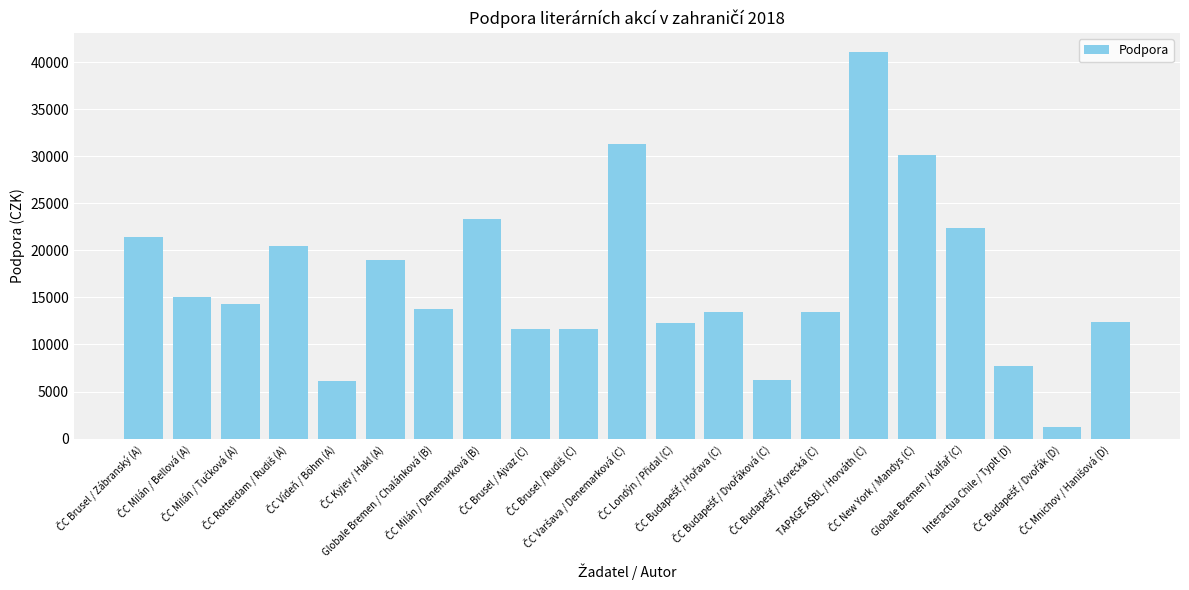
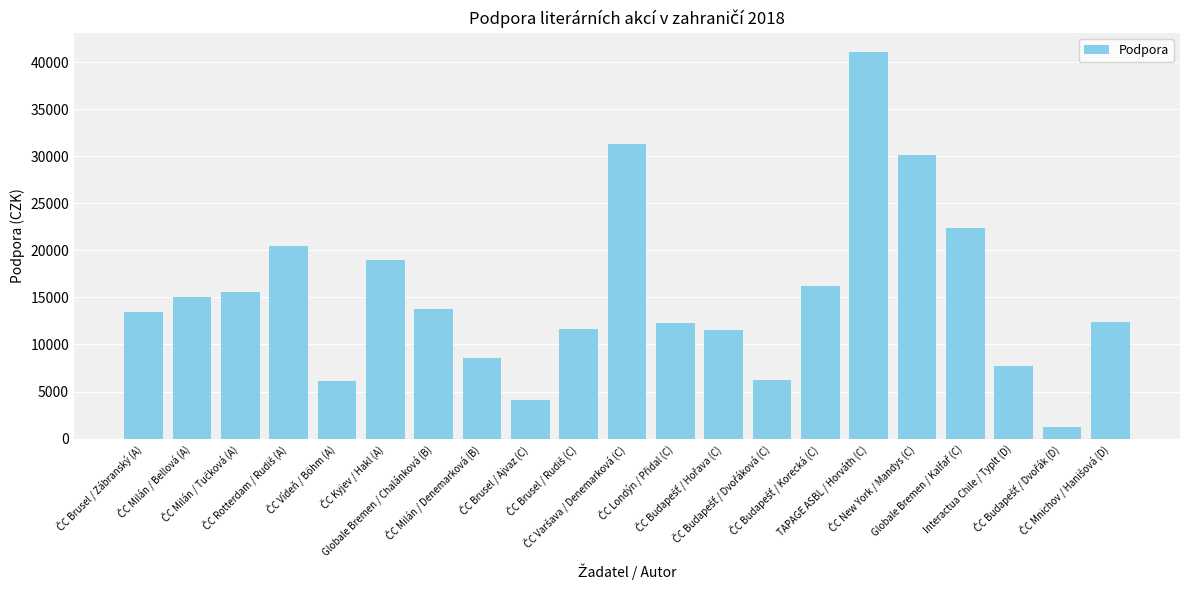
  {
-   "ČC Brusel / Zábranský (A)": 21000,
+   "ČC Brusel / Zábranský (A)": 14000,
    "ČC Milán / Bellová (A)": 15000,
-   "ČC Milán / Tučková (A)": 14000,
+   "ČC Milán / Tučková (A)": 16000,
    "ČC Rotterdam / Rudiš (A)": 20000,
    "ČC Vídeň / Böhm (A)": 6000,
    "ČC Kyjev / Hakl (A)": 19000,
    "Globale Bremen / Chalánková (B)": 14000,
-   "ČC Milán / Denemarková (B)": 23000,
-   "ČC Brusel / Ajvaz (C)": 12000,
+   "ČC Milán / Denemarková (B)": 9000,
+   "ČC Brusel / Ajvaz (C)": 4000,
    "ČC Brusel / Rudiš (C)": 12000,
    "ČC Varšava / Denemarková (C)": 31000,
    "ČC Londýn / Přidal (C)": 12000,
-   "ČC Budapešť / Hořava (C)": 13000,
+   "ČC Budapešť / Hořava (C)": 12000,
    "ČC Budapešť / Dvořáková (C)": 6000,
-   "ČC Budapešť / Korecká (C)": 13000,
+   "ČC Budapešť / Korecká (C)": 16000,
    "TAPAGE ASBL / Horváth (C)": 41000,
    "ČC New York / Mandys (C)": 30000,
    "Globale Bremen / Kalfař (C)": 22000,
    "Interactua Chile / Typlt (D)": 8000,
    "ČC Budapešť / Dvořák (D)": 1000,
    "ČC Mnichov / Hanišová (D)": 12000
  }
